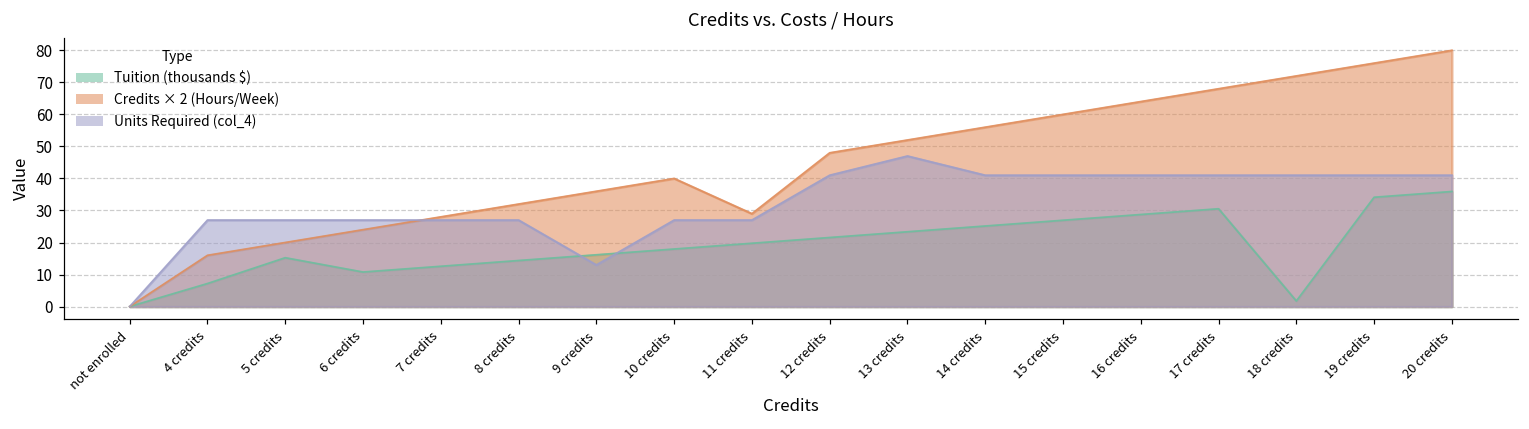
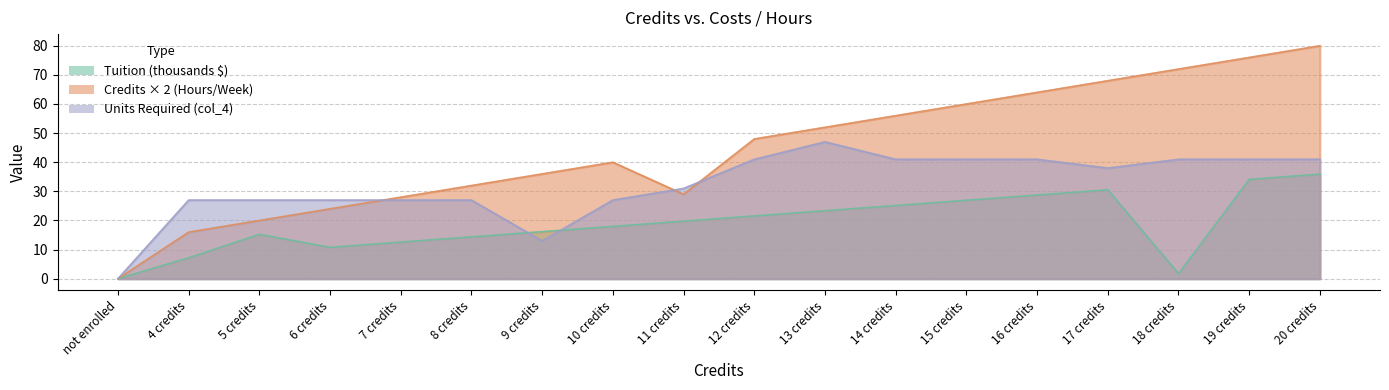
  {
    "Tuition (thousands $)": {
      "4 credits": 7,
      "5 credits": 15,
      "6 credits": 11,
      "7 credits": 13,
      "8 credits": 14,
      "9 credits": 16,
      "10 credits": 18,
      "11 credits": 20,
      "12 credits": 22,
      "13 credits": 23,
      "14 credits": 25,
      "15 credits": 27,
      "16 credits": 29,
      "17 credits": 31,
      "18 credits": 2,
      "19 credits": 34,
      "20 credits": 36
    },
    "Credits × 2 (Hours/Week)": {
      "4 credits": 16,
      "5 credits": 20,
      "6 credits": 24,
      "7 credits": 28,
      "8 credits": 32,
      "9 credits": 36,
      "10 credits": 40,
      "11 credits": 29,
      "12 credits": 48,
      "13 credits": 52,
      "14 credits": 56,
      "15 credits": 60,
      "16 credits": 64,
      "17 credits": 68,
      "18 credits": 72,
      "19 credits": 76,
      "20 credits": 80
    },
    "Units Required (col_4)": {
      "4 credits": 27,
      "5 credits": 27,
      "6 credits": 27,
      "7 credits": 27,
      "8 credits": 27,
      "9 credits": 13,
      "10 credits": 27,
-     "11 credits": 27,
+     "11 credits": 31,
      "12 credits": 41,
      "13 credits": 47,
      "14 credits": 41,
      "15 credits": 41,
      "16 credits": 41,
-     "17 credits": 41,
+     "17 credits": 38,
      "18 credits": 41,
      "19 credits": 41,
      "20 credits": 41
    }
  }
